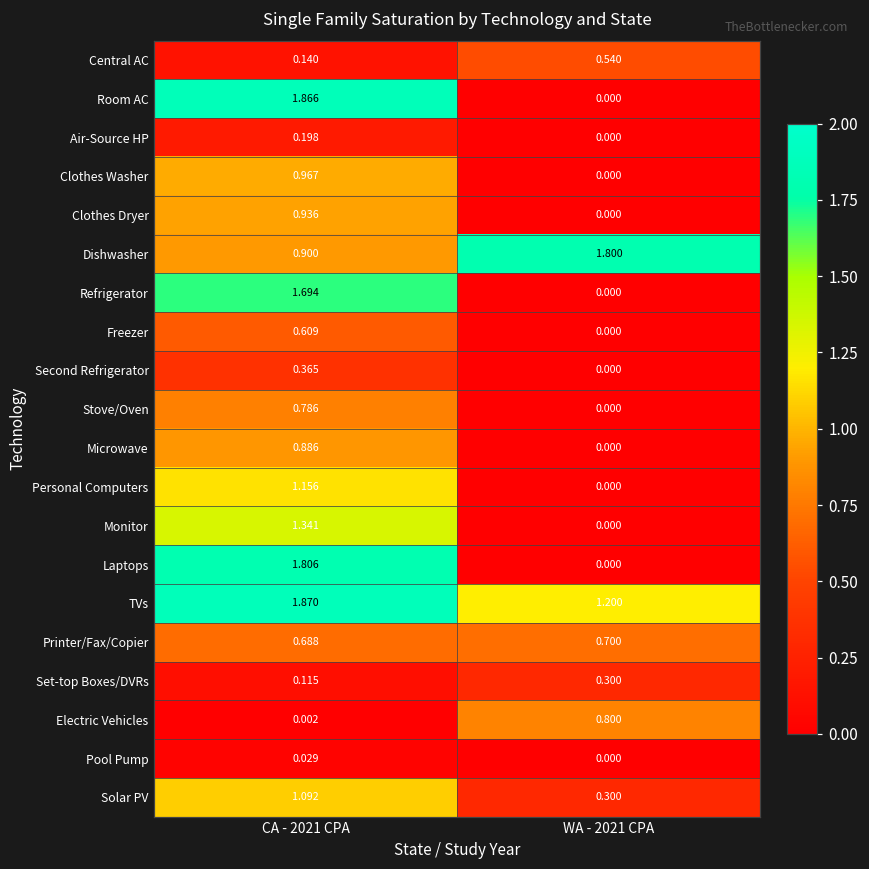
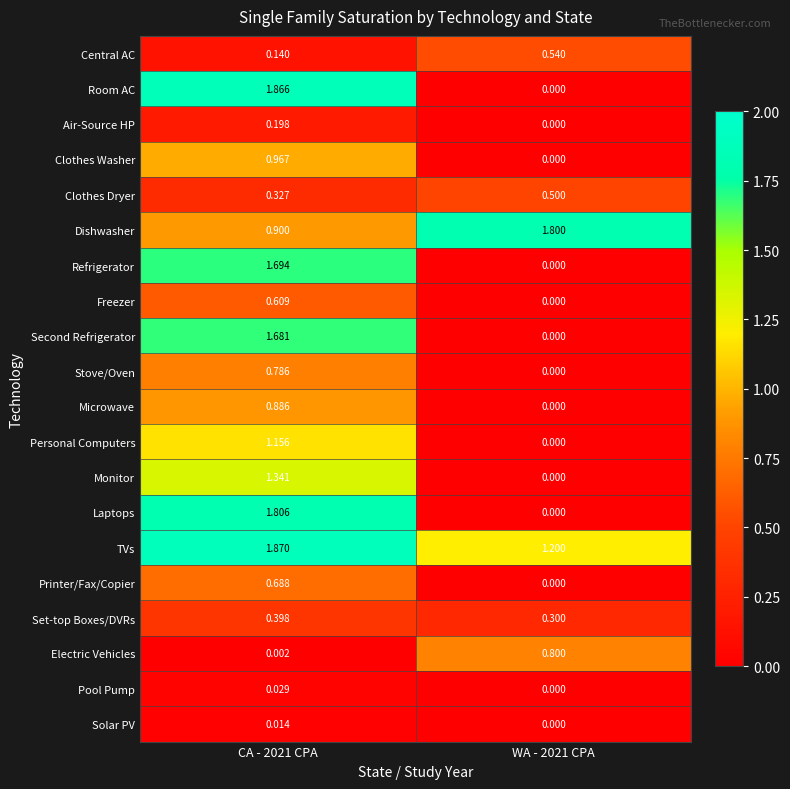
  {
    "Central AC": {
      "CA - 2021 CPA": 0.140,
      "WA - 2021 CPA": 0.540
    },
    "Room AC": {
      "CA - 2021 CPA": 1.866,
      "WA - 2021 CPA": 0.000
    },
    "Air-Source HP": {
      "CA - 2021 CPA": 0.198,
      "WA - 2021 CPA": 0.000
    },
    "Clothes Washer": {
      "CA - 2021 CPA": 0.967,
      "WA - 2021 CPA": 0.000
    },
    "Clothes Dryer": {
-     "CA - 2021 CPA": 0.936,
-     "WA - 2021 CPA": 0.000
+     "CA - 2021 CPA": 0.327,
+     "WA - 2021 CPA": 0.500
    },
    "Dishwasher": {
      "CA - 2021 CPA": 0.900,
      "WA - 2021 CPA": 1.800
    },
    "Refrigerator": {
      "CA - 2021 CPA": 1.694,
      "WA - 2021 CPA": 0.000
    },
    "Freezer": {
      "CA - 2021 CPA": 0.609,
      "WA - 2021 CPA": 0.000
    },
    "Second Refrigerator": {
-     "CA - 2021 CPA": 0.365,
+     "CA - 2021 CPA": 1.681,
      "WA - 2021 CPA": 0.000
    },
    "Stove/Oven": {
      "CA - 2021 CPA": 0.786,
      "WA - 2021 CPA": 0.000
    },
    "Microwave": {
      "CA - 2021 CPA": 0.886,
      "WA - 2021 CPA": 0.000
    },
    "Personal Computers": {
      "CA - 2021 CPA": 1.156,
      "WA - 2021 CPA": 0.000
    },
    "Monitor": {
      "CA - 2021 CPA": 1.341,
      "WA - 2021 CPA": 0.000
    },
    "Laptops": {
      "CA - 2021 CPA": 1.806,
      "WA - 2021 CPA": 0.000
    },
    "TVs": {
      "CA - 2021 CPA": 1.870,
      "WA - 2021 CPA": 1.200
    },
    "Printer/Fax/Copier": {
      "CA - 2021 CPA": 0.688,
-     "WA - 2021 CPA": 0.700
+     "WA - 2021 CPA": 0.000
    },
    "Set-top Boxes/DVRs": {
-     "CA - 2021 CPA": 0.115,
+     "CA - 2021 CPA": 0.398,
      "WA - 2021 CPA": 0.300
    },
    "Electric Vehicles": {
      "CA - 2021 CPA": 0.002,
      "WA - 2021 CPA": 0.800
    },
    "Pool Pump": {
      "CA - 2021 CPA": 0.029,
      "WA - 2021 CPA": 0.000
    },
    "Solar PV": {
-     "CA - 2021 CPA": 1.092,
-     "WA - 2021 CPA": 0.300
+     "CA - 2021 CPA": 0.014,
+     "WA - 2021 CPA": 0.000
    }
  }
